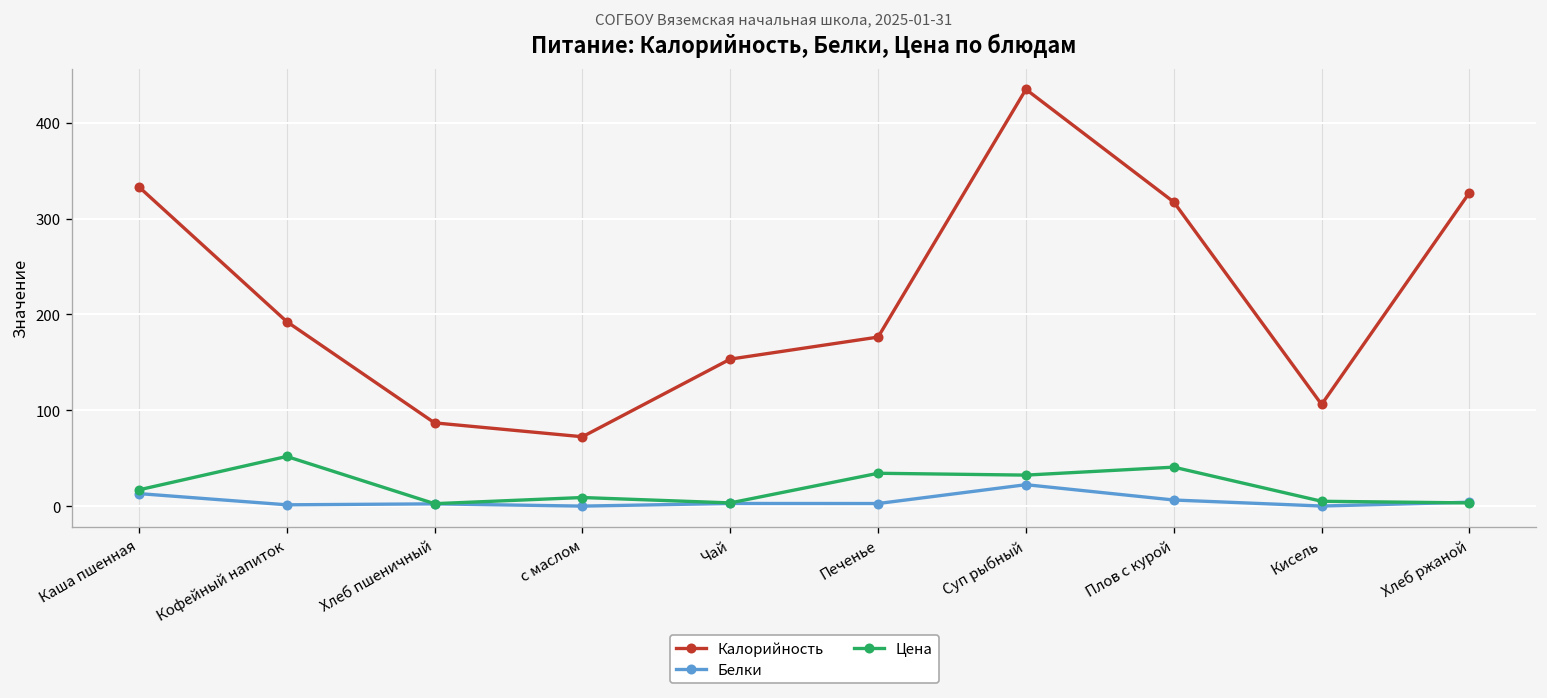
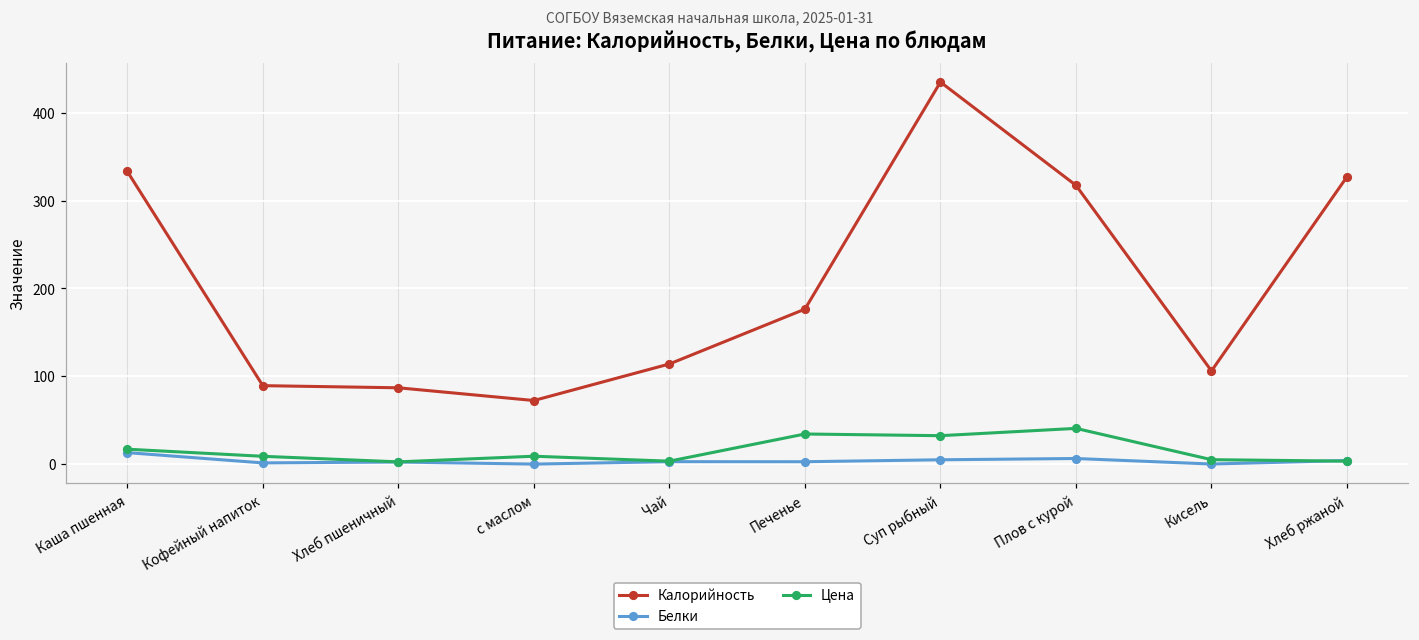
  {
    "Калорийность": {
      "Каша пшенная": 330,
-     "Кофейный напиток": 190,
+     "Кофейный напиток": 90,
      "Хлеб пшеничный": 90,
      "с маслом": 70,
-     "Чай": 150,
+     "Чай": 110,
      "Печенье": 180,
      "Суп рыбный": 430,
      "Плов с курой": 320,
      "Кисель": 110,
      "Хлеб ржаной": 330
    },
    "Белки": {
      "Каша пшенная": 10,
      "Кофейный напиток": 0,
      "с маслом": 0,
      "Печенье": 0,
-     "Суп рыбный": 20,
+     "Суп рыбный": 0,
      "Плов с курой": 10,
      "Кисель": 0
    },
    "Цена": {
      "Каша пшенная": 20,
-     "Кофейный напиток": 50,
+     "Кофейный напиток": 10,
      "с маслом": 10,
      "Печенье": 30,
      "Суп рыбный": 30,
      "Плов с курой": 40,
      "Кисель": 10
    }
  }
